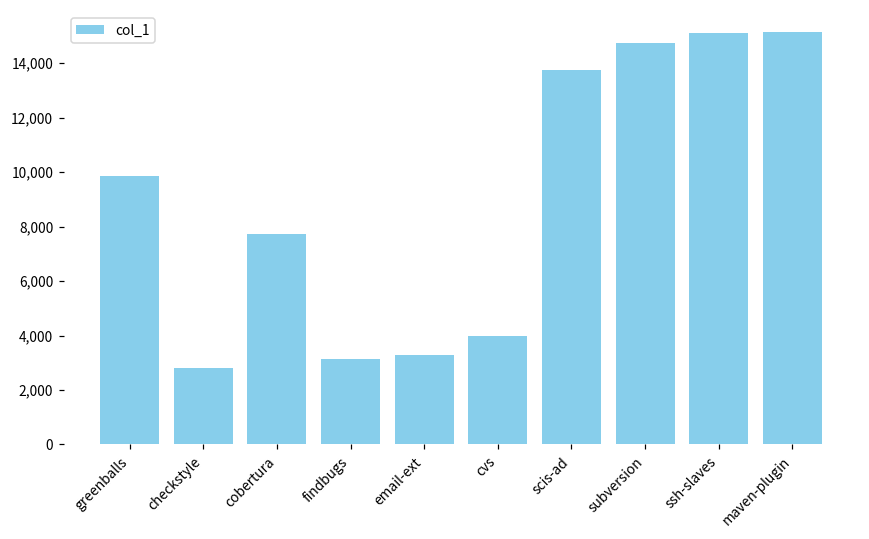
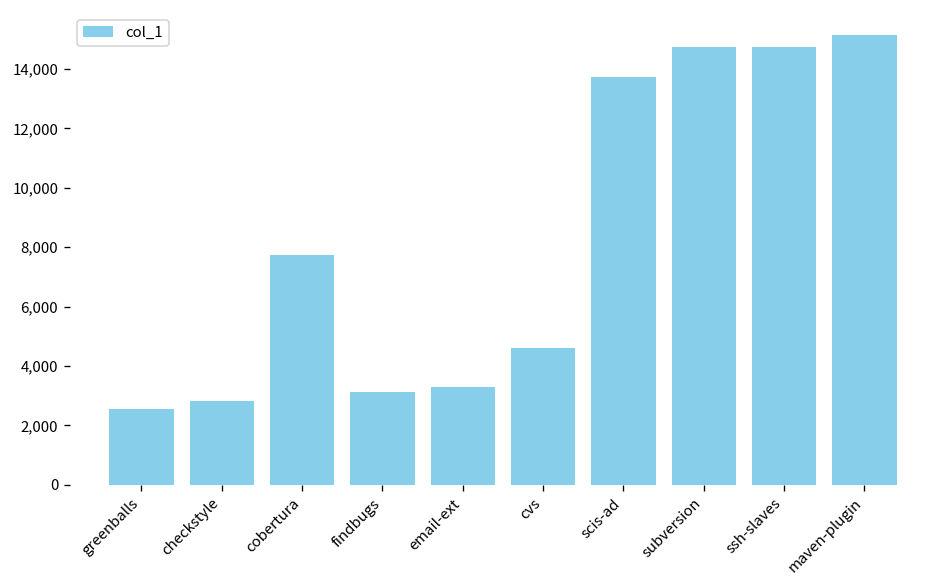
  {
-   "greenballs": "9,900",
+   "greenballs": "2,500",
    "checkstyle": "2,800",
    "cobertura": "7,700",
    "findbugs": "3,100",
    "email-ext": "3,300",
-   "cvs": "4,000",
+   "cvs": "4,600",
    "scis-ad": "13,700",
    "subversion": "14,700",
-   "ssh-slaves": "15,100",
+   "ssh-slaves": "14,700",
    "maven-plugin": "15,200"
  }
